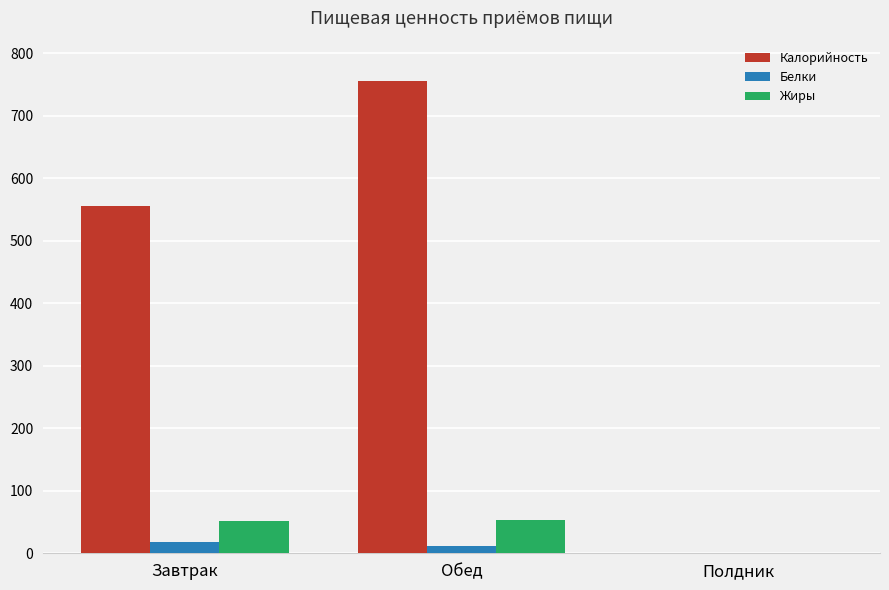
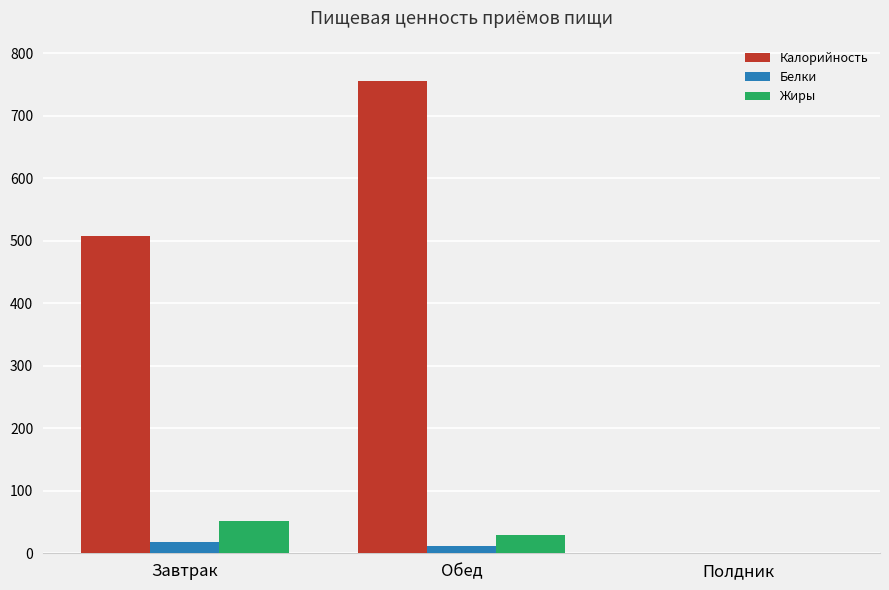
  {
    "Калорийность": {
-     "Завтрак": 560,
+     "Завтрак": 510,
      "Обед": 760,
      "Полдник": 0
    },
    "Белки": {
      "Завтрак": 20,
      "Обед": 10,
      "Полдник": 0
    },
    "Жиры": {
      "Завтрак": 50,
-     "Обед": 50,
+     "Обед": 30,
      "Полдник": 0
    }
  }
